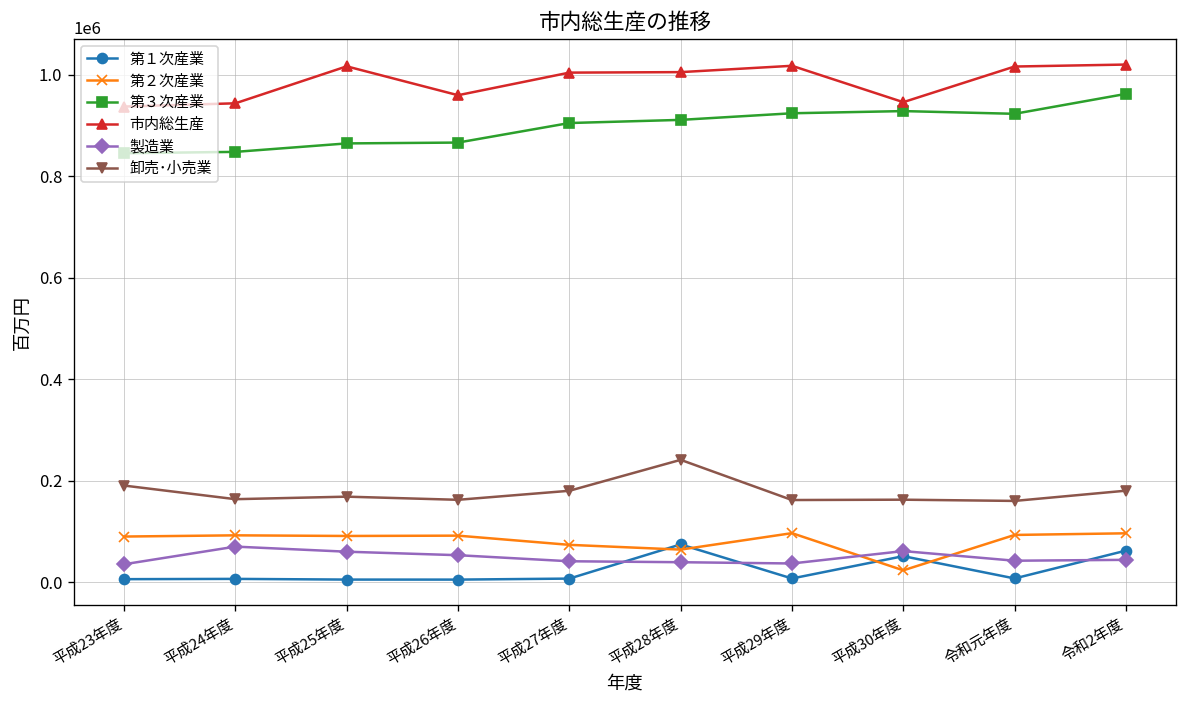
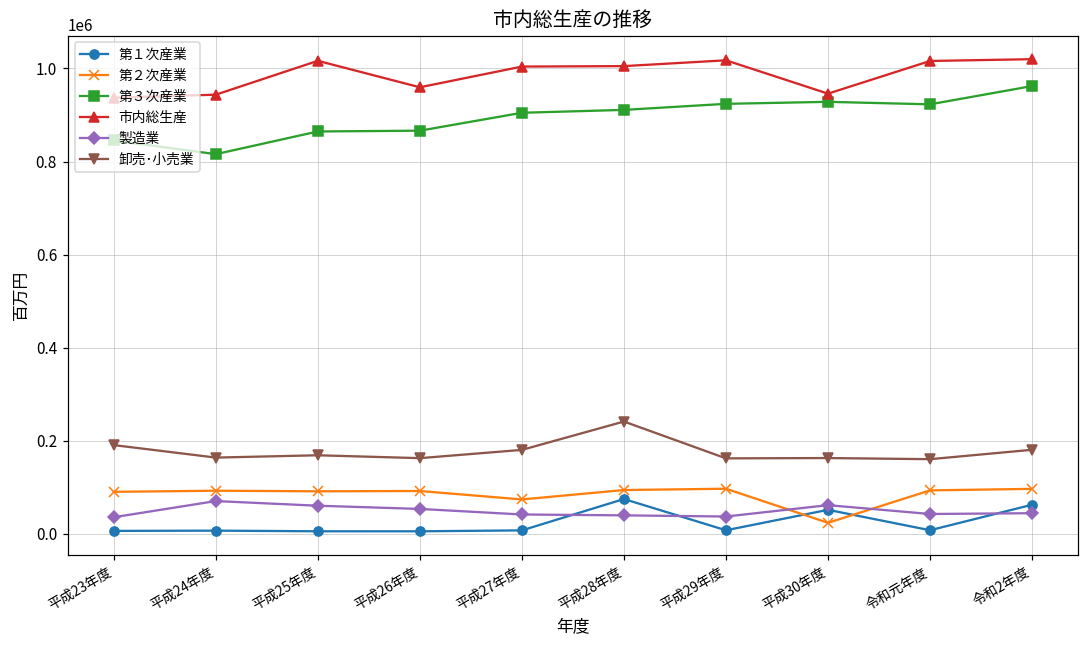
  {
    "第１次産業": {
      "平成23年度": 10000,
      "平成24年度": 10000,
      "平成25年度": 10000,
      "平成26年度": 10000,
      "平成27年度": 10000,
      "平成28年度": 70000,
      "平成29年度": 10000,
      "平成30年度": 50000,
      "令和元年度": 10000,
      "令和2年度": 60000
    },
    "第２次産業": {
      "平成23年度": 90000,
      "平成24年度": 90000,
      "平成25年度": 90000,
      "平成26年度": 90000,
      "平成27年度": 70000,
-     "平成28年度": 60000,
+     "平成28年度": 90000,
      "平成29年度": 100000,
      "平成30年度": 20000,
      "令和元年度": 90000,
      "令和2年度": 100000
    },
    "第３次産業": {
-     "平成24年度": 850000,
+     "平成24年度": 820000,
      "平成25年度": 860000,
      "平成26年度": 870000,
      "平成27年度": 900000,
      "平成28年度": 910000,
      "平成29年度": 920000,
      "平成30年度": 930000,
      "令和元年度": 920000,
      "令和2年度": 960000
    },
    "市内総生産": {
      "平成24年度": 940000,
      "平成25年度": 1020000,
      "平成26年度": 960000,
      "平成27年度": 1000000,
      "平成28年度": 1010000,
      "平成29年度": 1020000,
      "平成30年度": 950000,
      "令和元年度": 1020000,
      "令和2年度": 1020000
    },
    "製造業": {
      "平成23年度": 40000,
      "平成24年度": 70000,
      "平成25年度": 60000,
      "平成26年度": 50000,
      "平成27年度": 40000,
      "平成28年度": 40000,
      "平成29年度": 40000,
      "平成30年度": 60000,
      "令和元年度": 40000,
      "令和2年度": 40000
    },
    "卸売･小売業": {
      "平成23年度": 190000,
      "平成24年度": 160000,
      "平成25年度": 170000,
      "平成26年度": 160000,
      "平成27年度": 180000,
      "平成28年度": 240000,
      "平成29年度": 160000,
      "平成30年度": 160000,
      "令和元年度": 160000,
      "令和2年度": 180000
    }
  }
